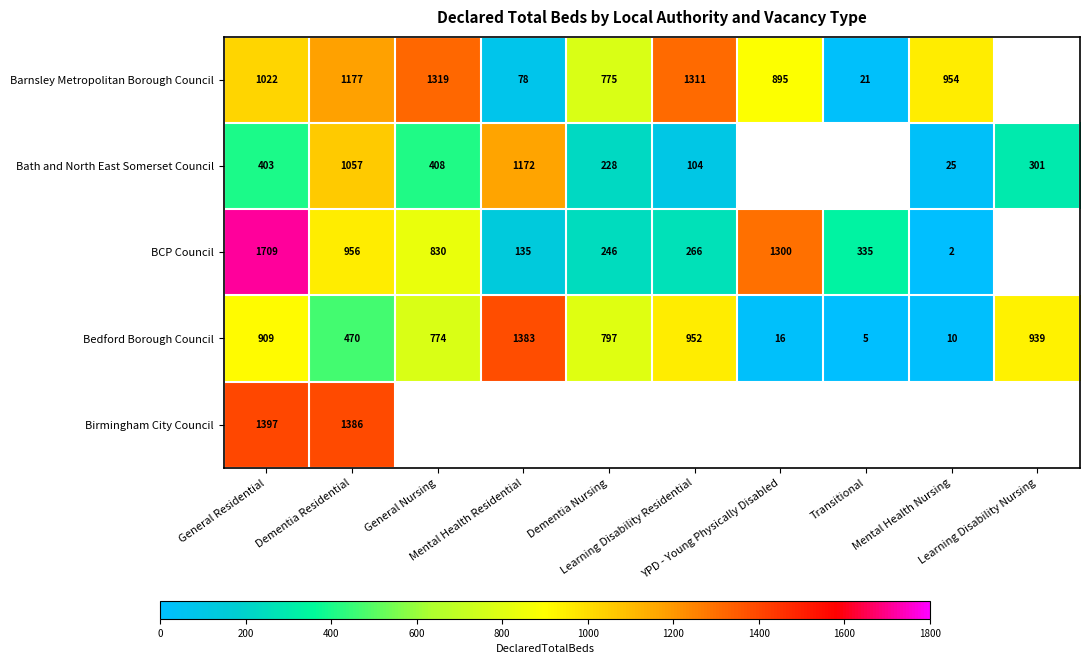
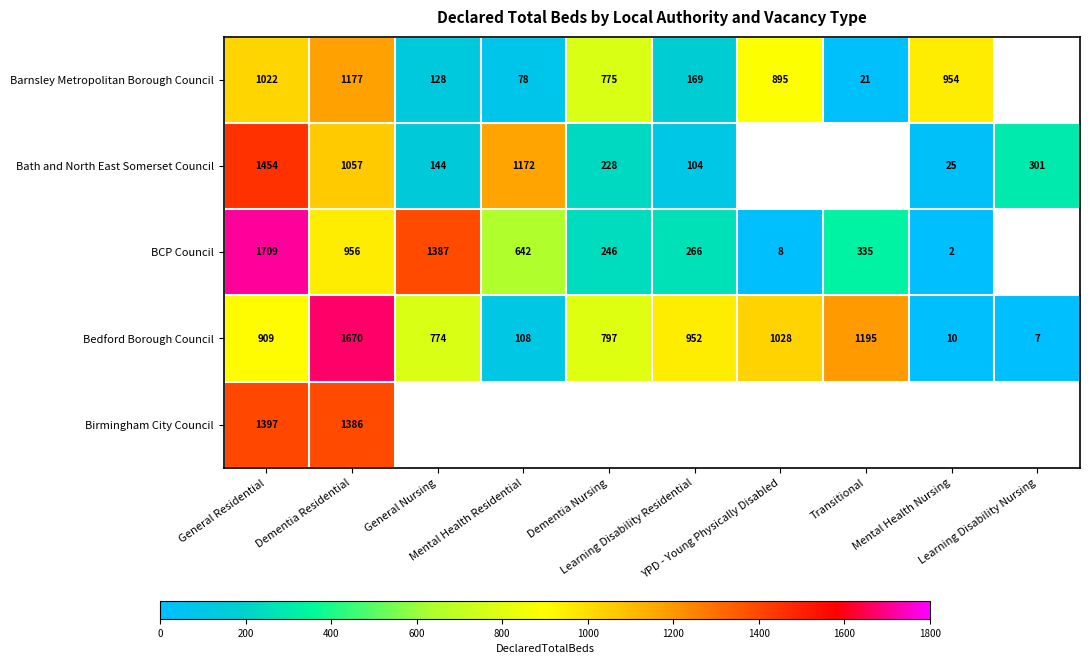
  {
    "Barnsley Metropolitan Borough Council": {
      "General Residential": 1022,
      "Dementia Residential": 1177,
-     "General Nursing": 1319,
+     "General Nursing": 128,
      "Mental Health Residential": 78,
      "Dementia Nursing": 775,
-     "Learning Disability Residential": 1311,
+     "Learning Disability Residential": 169,
      "YPD - Young Physically Disabled": 895,
      "Transitional": 21,
      "Mental Health Nursing": 954
    },
    "Bath and North East Somerset Council": {
-     "General Residential": 403,
+     "General Residential": 1454,
      "Dementia Residential": 1057,
-     "General Nursing": 408,
+     "General Nursing": 144,
      "Mental Health Residential": 1172,
      "Dementia Nursing": 228,
      "Learning Disability Residential": 104,
      "Mental Health Nursing": 25,
      "Learning Disability Nursing": 301
    },
    "BCP Council": {
      "General Residential": 1709,
      "Dementia Residential": 956,
-     "General Nursing": 830,
-     "Mental Health Residential": 135,
+     "General Nursing": 1387,
+     "Mental Health Residential": 642,
      "Dementia Nursing": 246,
      "Learning Disability Residential": 266,
-     "YPD - Young Physically Disabled": 1300,
+     "YPD - Young Physically Disabled": 8,
      "Transitional": 335,
      "Mental Health Nursing": 2
    },
    "Bedford Borough Council": {
      "General Residential": 909,
-     "Dementia Residential": 470,
+     "Dementia Residential": 1670,
      "General Nursing": 774,
-     "Mental Health Residential": 1383,
+     "Mental Health Residential": 108,
      "Dementia Nursing": 797,
      "Learning Disability Residential": 952,
-     "YPD - Young Physically Disabled": 16,
-     "Transitional": 5,
+     "YPD - Young Physically Disabled": 1028,
+     "Transitional": 1195,
      "Mental Health Nursing": 10,
-     "Learning Disability Nursing": 939
+     "Learning Disability Nursing": 7
    },
    "Birmingham City Council": {
      "General Residential": 1397,
      "Dementia Residential": 1386
    }
  }
